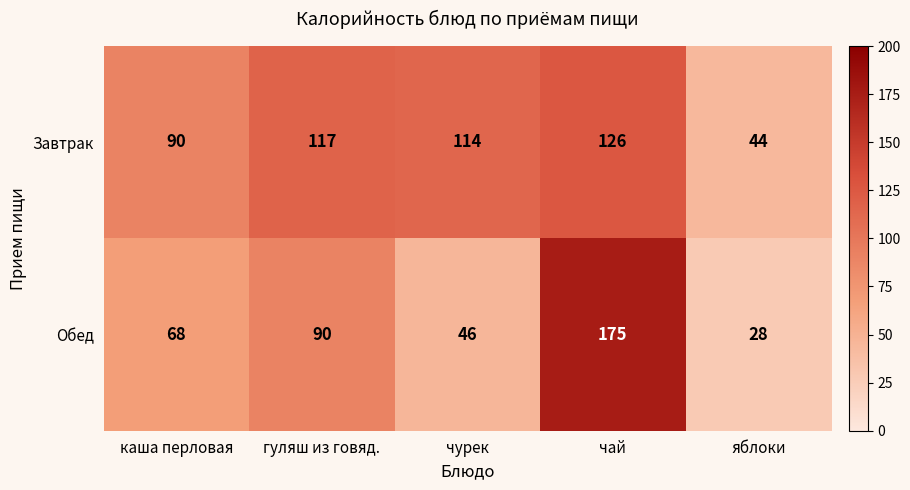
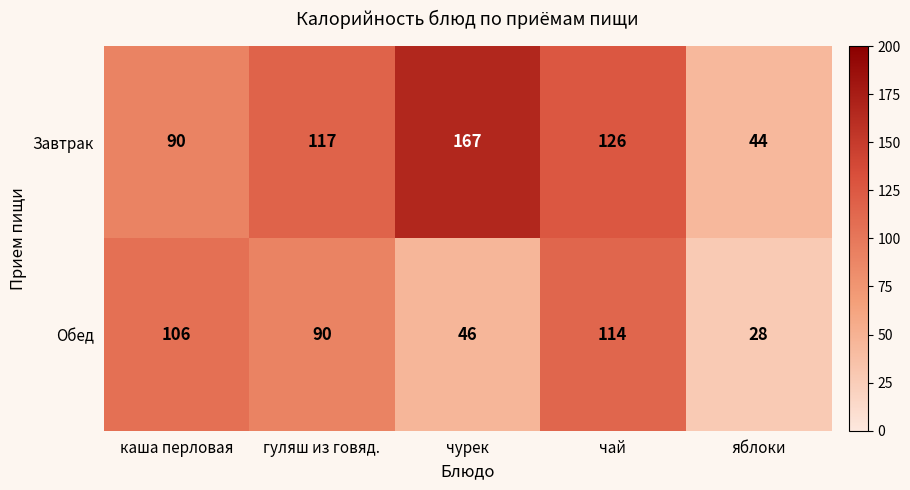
  {
    "Завтрак": {
      "каша перловая": 90,
      "гуляш из говяд.": 117,
-     "чурек": 114,
+     "чурек": 167,
      "чай": 126,
      "яблоки": 44
    },
    "Обед": {
-     "каша перловая": 68,
+     "каша перловая": 106,
      "гуляш из говяд.": 90,
      "чурек": 46,
-     "чай": 175,
+     "чай": 114,
      "яблоки": 28
    }
  }
